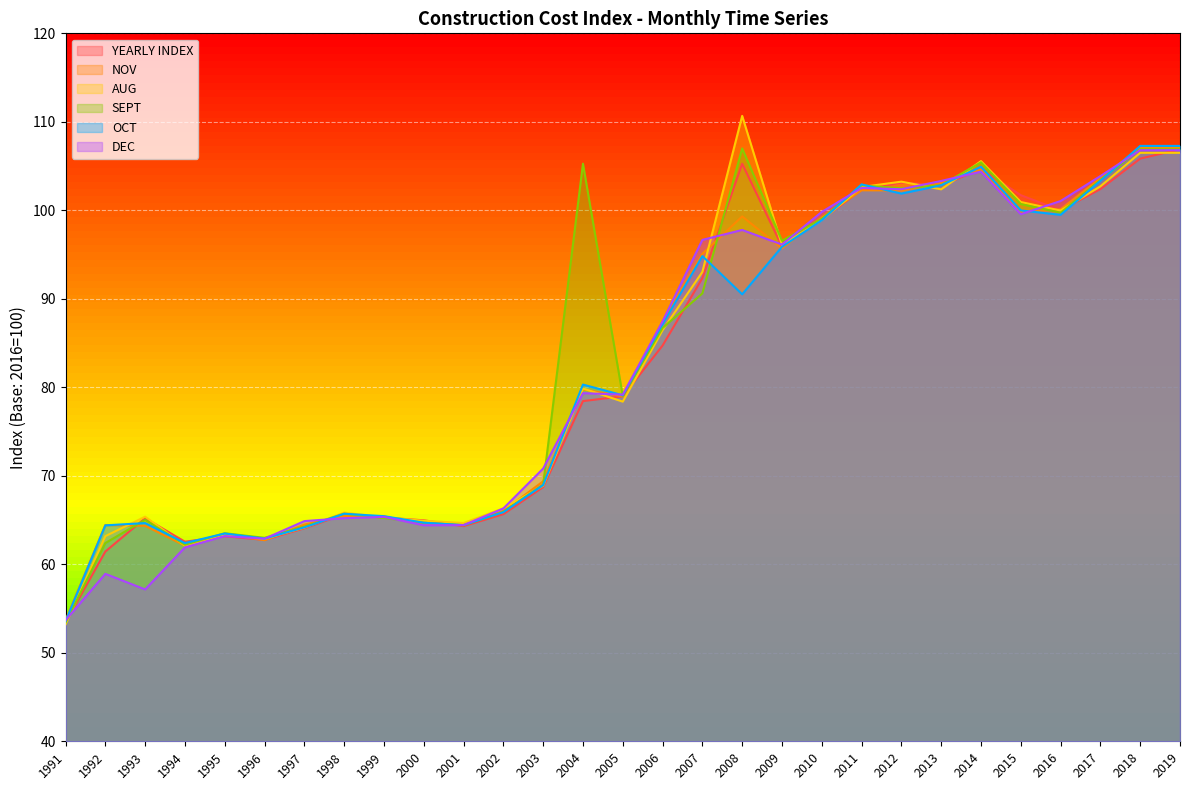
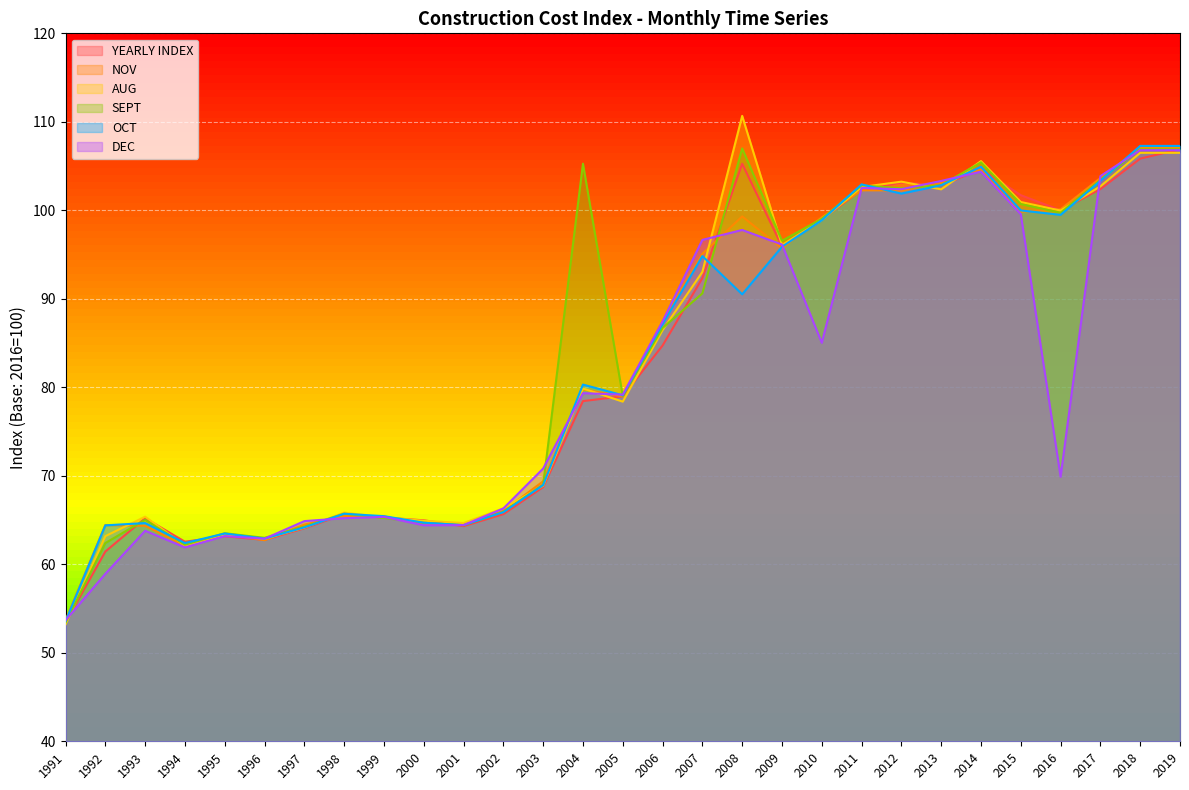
  {
    "SEPT": {
      "1992": 62,
      "2004": 105,
      "2007": 91,
      "2008": 107,
      "2009": 97
    },
    "OCT": {
      "1993": 65,
      "2004": 80,
      "2008": 91,
      "2012": 102
    },
    "DEC": {
      "1992": 59,
-     "1993": 57,
+     "1993": 64,
      "1997": 65,
      "2003": 71,
      "2004": 79,
      "2007": 97,
      "2008": 98,
-     "2010": 100,
-     "2016": 101
+     "2010": 85,
+     "2016": 70
    }
  }
